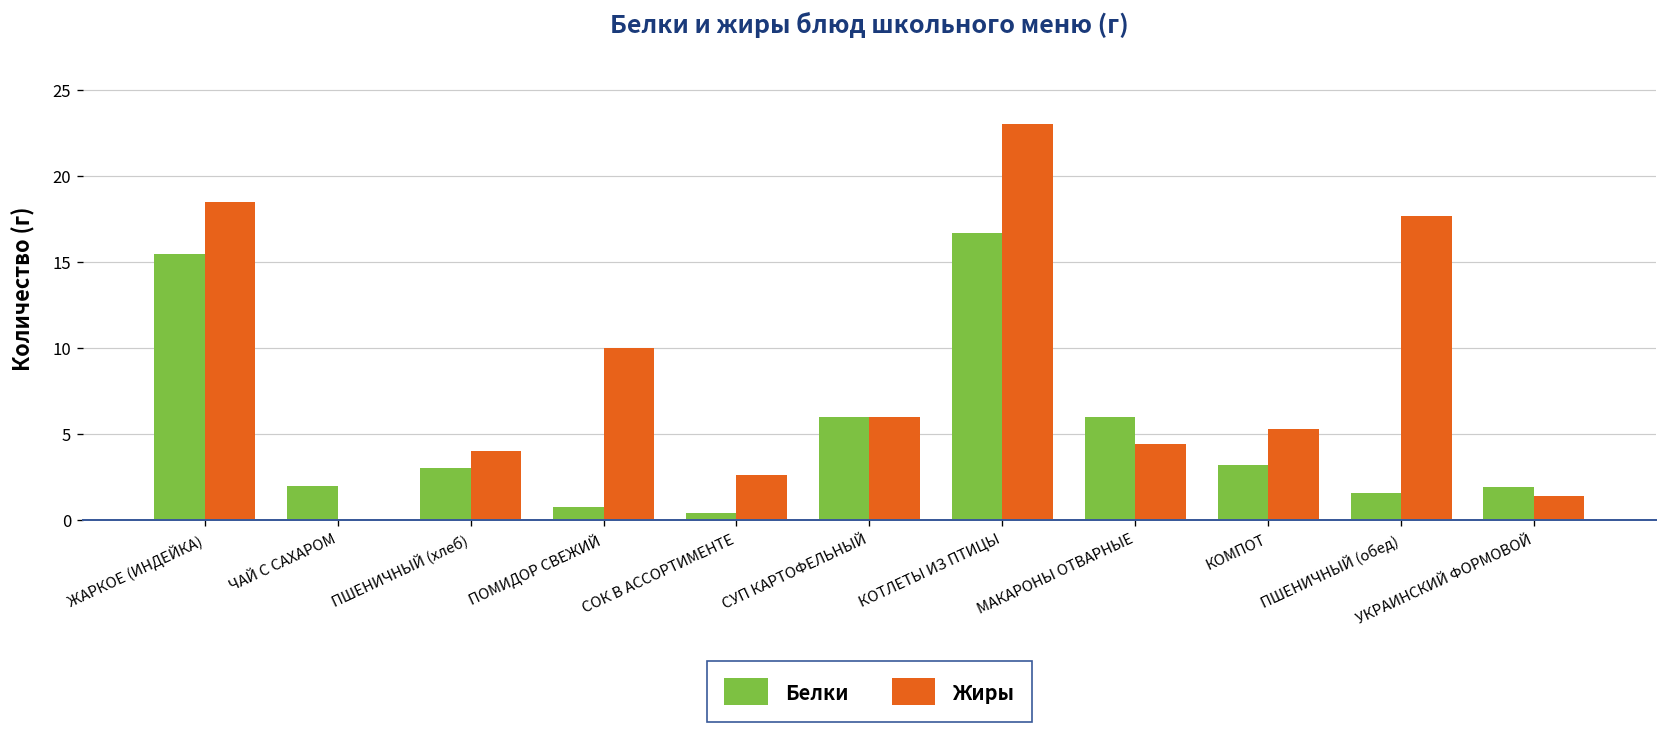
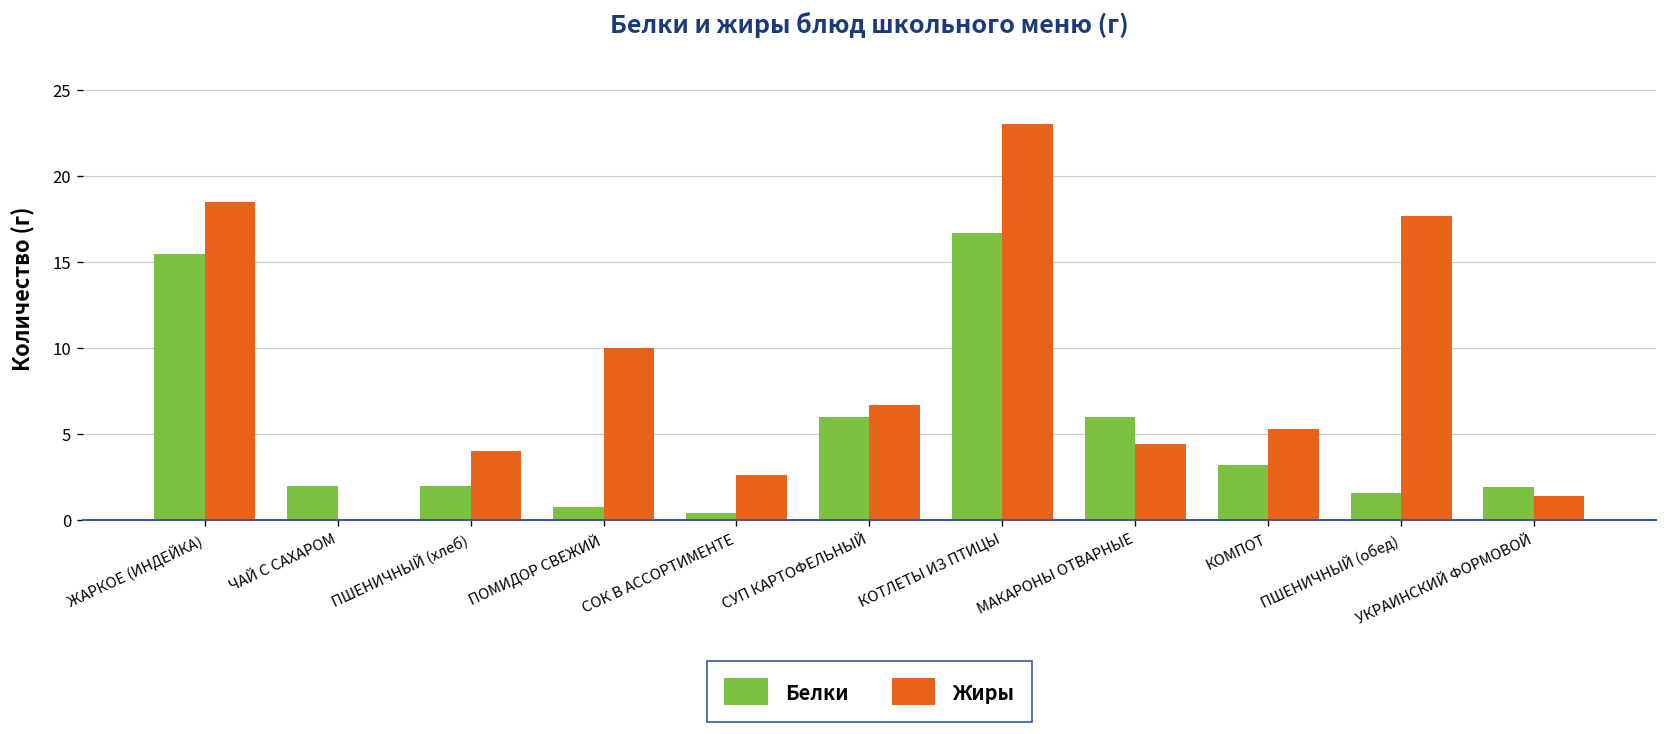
  {
    "Белки": {
      "ЖАРКОЕ (ИНДЕЙКА)": 15.5,
      "ЧАЙ С САХАРОМ": 2,
-     "ПШЕНИЧНЫЙ (хлеб)": 3,
+     "ПШЕНИЧНЫЙ (хлеб)": 2,
      "ПОМИДОР СВЕЖИЙ": 0.7,
      "СОК В АССОРТИМЕНТЕ": 0.4,
      "СУП КАРТОФЕЛЬНЫЙ": 6,
      "КОТЛЕТЫ ИЗ ПТИЦЫ": 16.7,
      "МАКАРОНЫ ОТВАРНЫЕ": 6,
      "КОМПОТ": 3.2,
      "ПШЕНИЧНЫЙ (обед)": 1.6,
      "УКРАИНСКИЙ ФОРМОВОЙ": 2
    },
    "Жиры": {
      "ЖАРКОЕ (ИНДЕЙКА)": 18.5,
      "ЧАЙ С САХАРОМ": 0.0,
      "ПШЕНИЧНЫЙ (хлеб)": 4.0,
      "ПОМИДОР СВЕЖИЙ": 10.0,
      "СОК В АССОРТИМЕНТЕ": 2.6,
-     "СУП КАРТОФЕЛЬНЫЙ": 6.0,
+     "СУП КАРТОФЕЛЬНЫЙ": 6.7,
      "КОТЛЕТЫ ИЗ ПТИЦЫ": 23.0,
      "МАКАРОНЫ ОТВАРНЫЕ": 4.4,
      "КОМПОТ": 5.3,
      "ПШЕНИЧНЫЙ (обед)": 17.7,
      "УКРАИНСКИЙ ФОРМОВОЙ": 1.4
    }
  }
